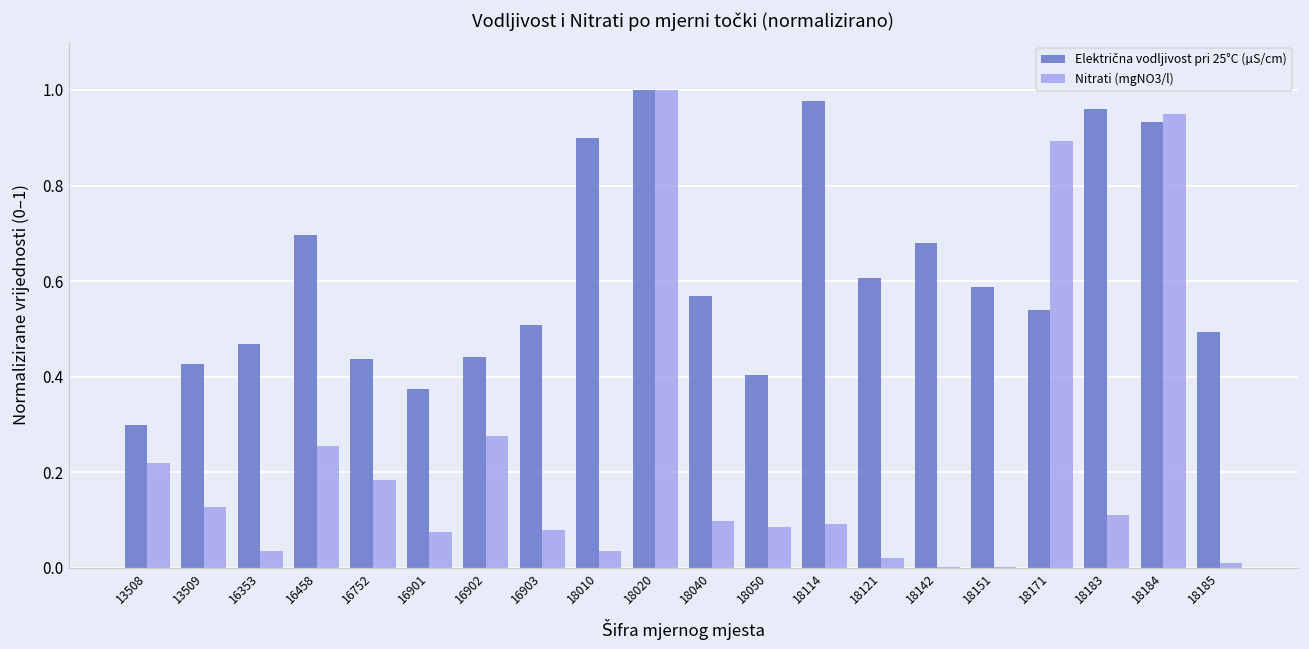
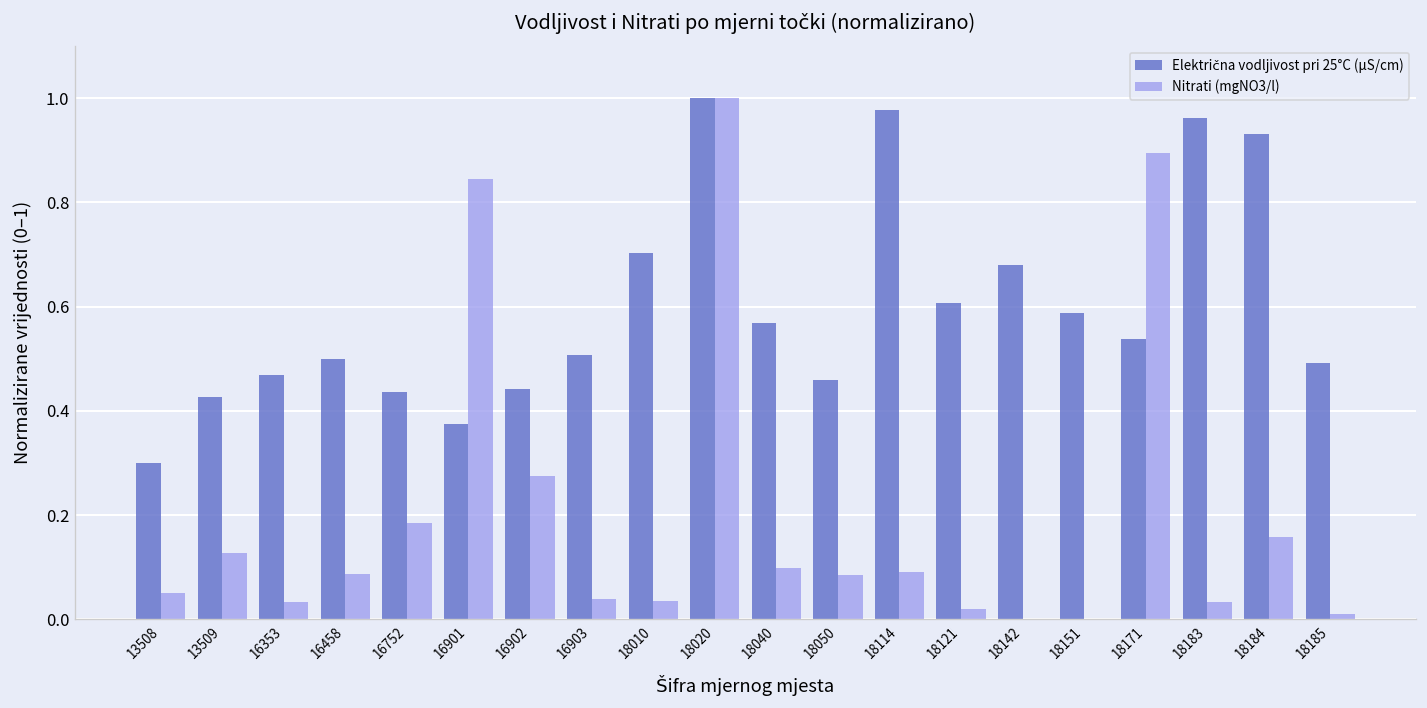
  {
    "Električna vodljivost pri 25°C (µS/cm)": {
      "13508": 0.30,
      "13509": 0.43,
      "16353": 0.47,
-     "16458": 0.70,
+     "16458": 0.50,
      "16752": 0.44,
      "16901": 0.37,
      "16902": 0.44,
      "16903": 0.51,
-     "18010": 0.90,
+     "18010": 0.70,
      "18020": 1.00,
      "18040": 0.57,
-     "18050": 0.40,
+     "18050": 0.46,
      "18114": 0.98,
      "18121": 0.61,
      "18142": 0.68,
      "18151": 0.59,
      "18171": 0.54,
      "18183": 0.96,
      "18184": 0.93,
      "18185": 0.49
    },
    "Nitrati (mgNO3/l)": {
-     "13508": 0.22,
+     "13508": 0.05,
      "13509": 0.13,
      "16353": 0.03,
-     "16458": 0.25,
+     "16458": 0.09,
      "16752": 0.18,
-     "16901": 0.08,
+     "16901": 0.85,
      "16902": 0.27,
-     "16903": 0.08,
+     "16903": 0.04,
      "18010": 0.03,
      "18020": 1.00,
      "18040": 0.10,
      "18050": 0.08,
      "18114": 0.09,
      "18121": 0.02,
      "18171": 0.89,
-     "18183": 0.11,
-     "18184": 0.95,
+     "18183": 0.03,
+     "18184": 0.16,
      "18185": 0.01
    }
  }
